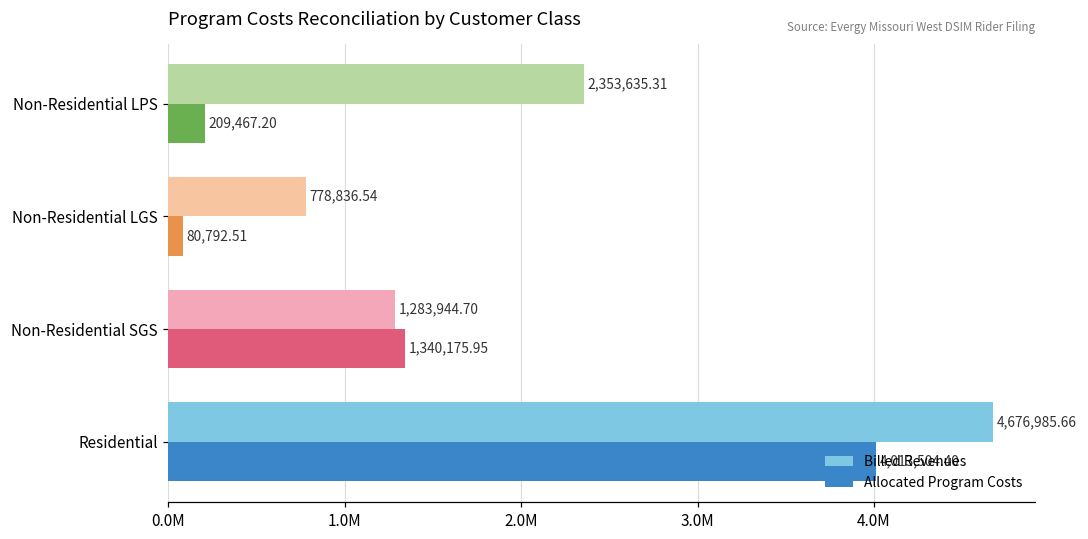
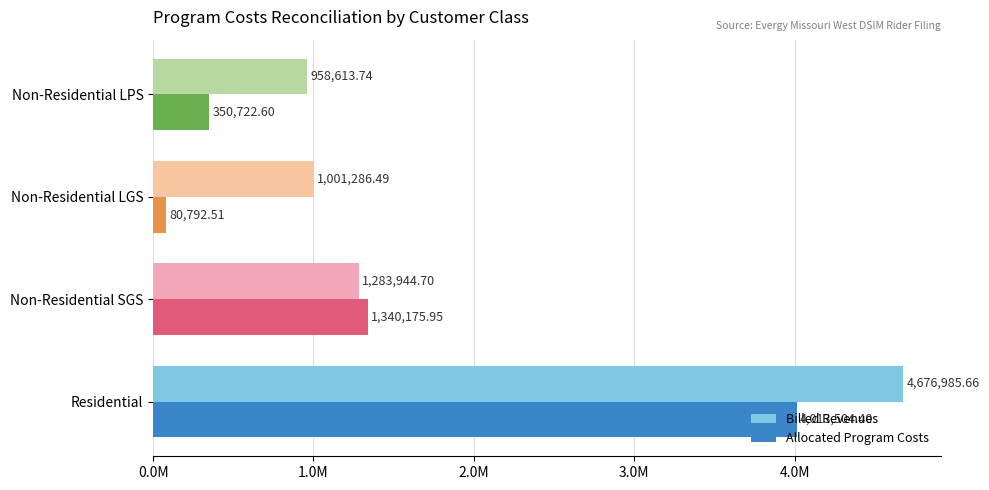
  {
    "Billed Revenues": {
-     "Non-Residential LPS": "2,353,635.31",
-     "Non-Residential LGS": "778,836.54",
+     "Non-Residential LPS": "958,613.74",
+     "Non-Residential LGS": "1,001,286.49",
      "Non-Residential SGS": "1,283,944.70",
      "Residential": "4,676,985.66"
    },
    "Allocated Program Costs": {
-     "Non-Residential LPS": "209,467.20",
+     "Non-Residential LPS": "350,722.60",
      "Non-Residential LGS": "80,792.51",
      "Non-Residential SGS": "1,340,175.95",
      "Residential": "4,013,504.40"
    }
  }
